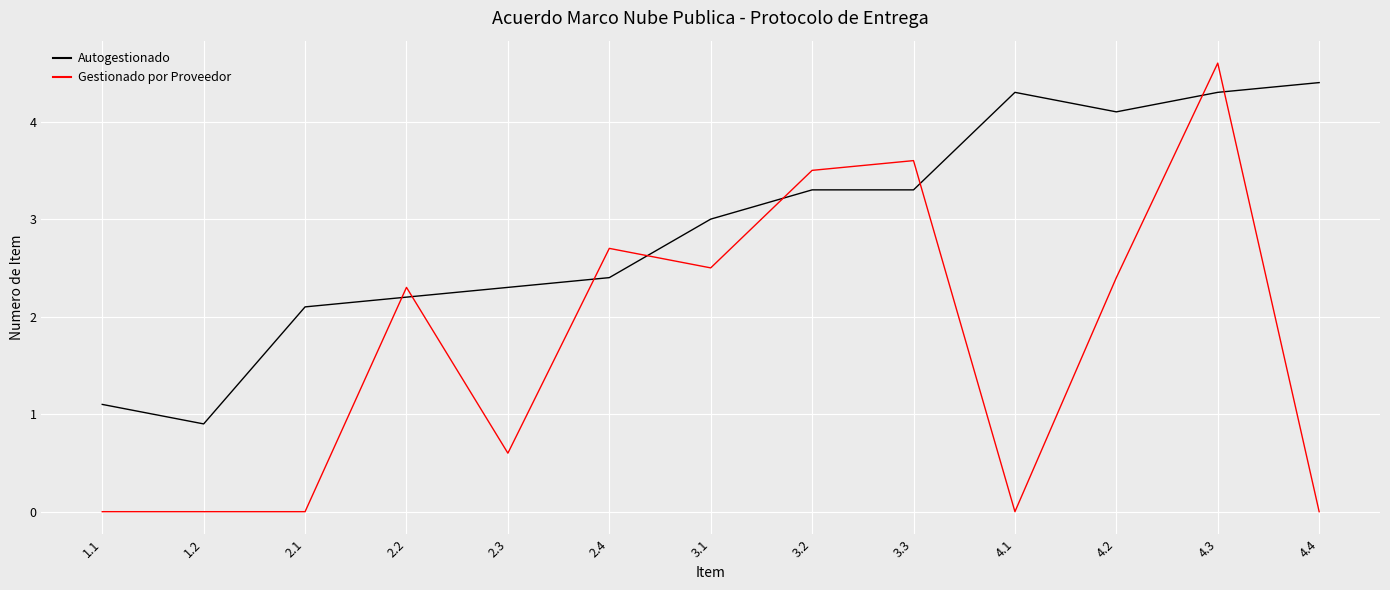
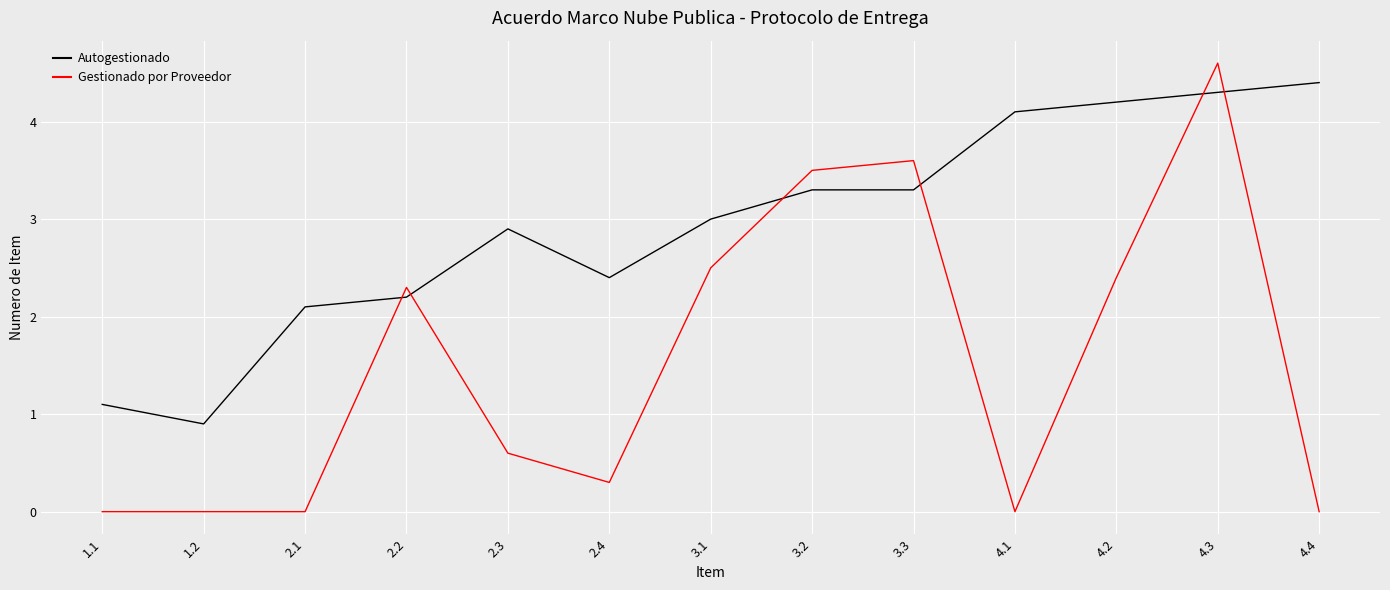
  {
    "Autogestionado": {
      "1.1": 1.1,
      "1.2": 0.9,
      "2.1": 2.1,
      "2.2": 2.2,
-     "2.3": 2.3,
+     "2.3": 2.9,
      "2.4": 2.4,
      "3.1": 3.0,
      "3.2": 3.3,
      "3.3": 3.3,
-     "4.1": 4.3,
-     "4.2": 4.1,
+     "4.1": 4.1,
+     "4.2": 4.2,
      "4.3": 4.3,
      "4.4": 4.4
    },
    "Gestionado por Proveedor": {
      "1.1": 0.0,
      "1.2": 0.0,
      "2.1": 0.0,
      "2.2": 2.3,
      "2.3": 0.6,
-     "2.4": 2.7,
+     "2.4": 0.3,
      "3.1": 2.5,
      "3.2": 3.5,
      "3.3": 3.6,
      "4.1": 0.0,
      "4.2": 2.4,
      "4.3": 4.6,
      "4.4": 0.0
    }
  }
